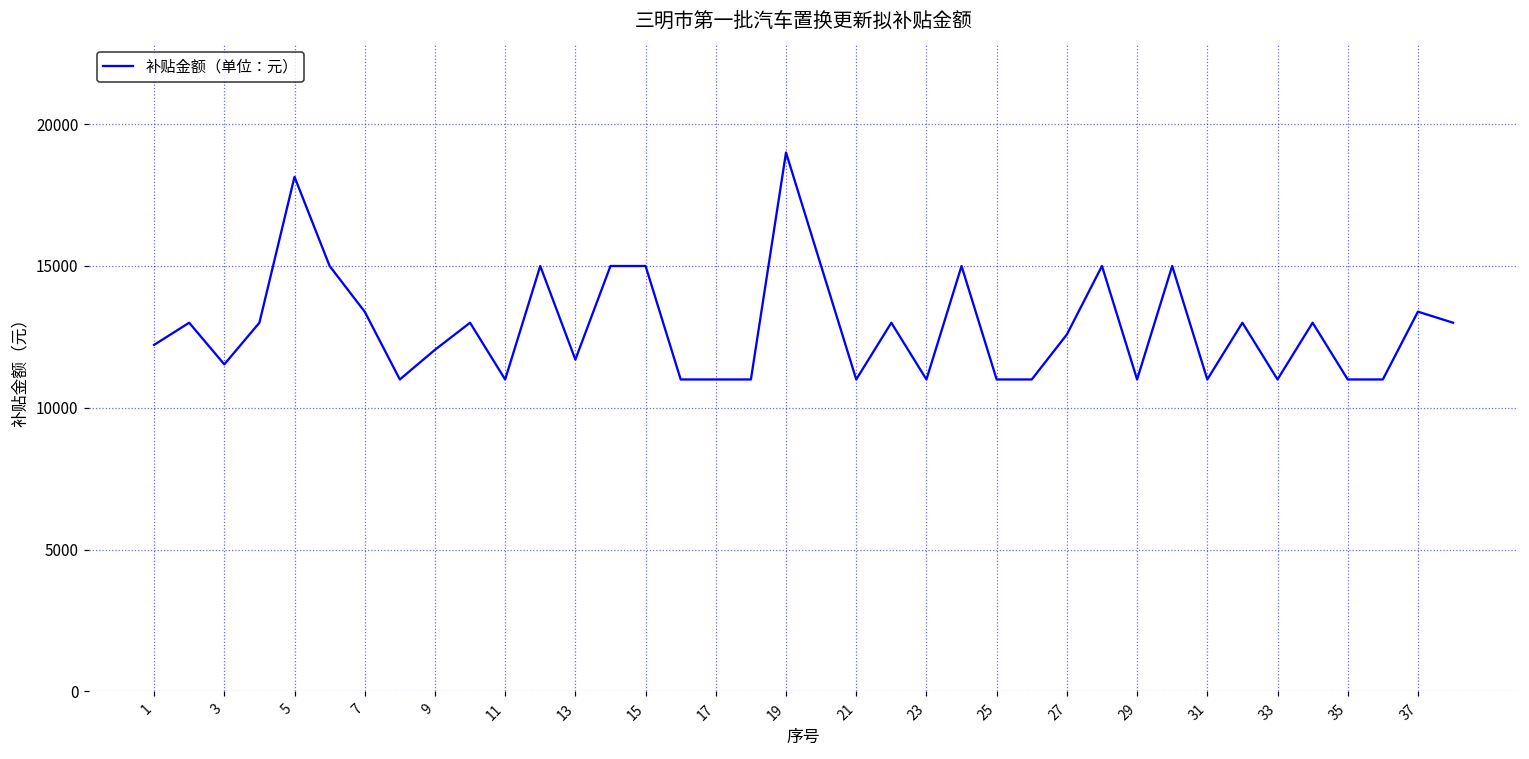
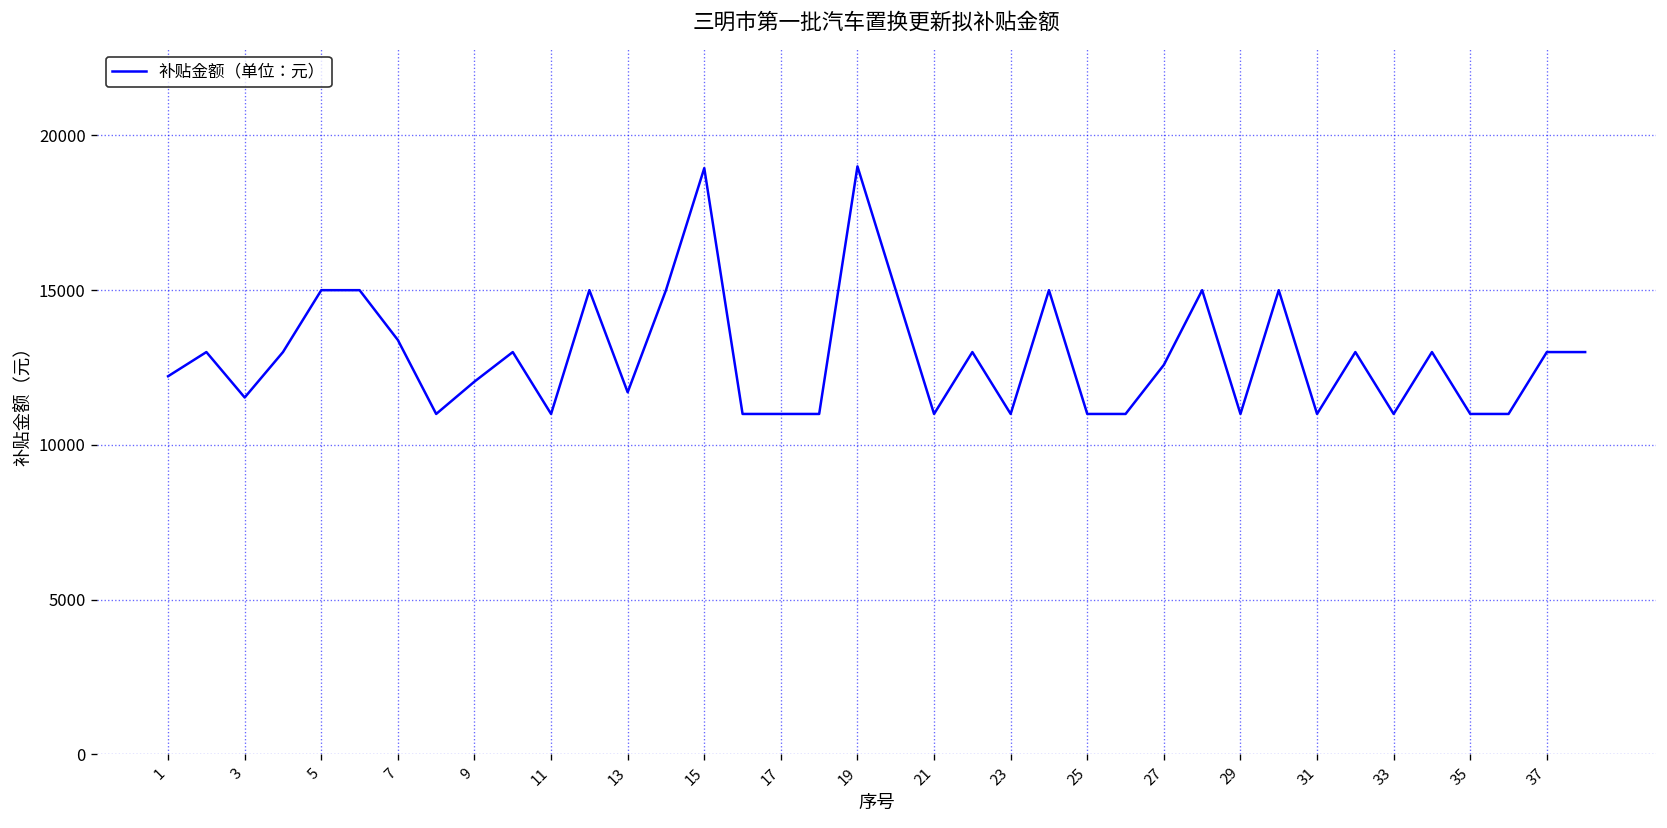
  {
    "1": 12200,
    "3": 11500,
-   "5": 18100,
+   "5": 15000,
    "7": 13400,
    "9": 12000,
    "11": 11000,
    "13": 11700,
-   "15": 15000,
+   "15": 18900,
    "17": 11000,
    "19": 19000,
    "21": 11000,
    "23": 11000,
    "25": 11000,
    "27": 12600,
    "29": 11000,
    "31": 11000,
    "33": 11000,
    "35": 11000,
-   "37": 13400
+   "37": 13000
  }
